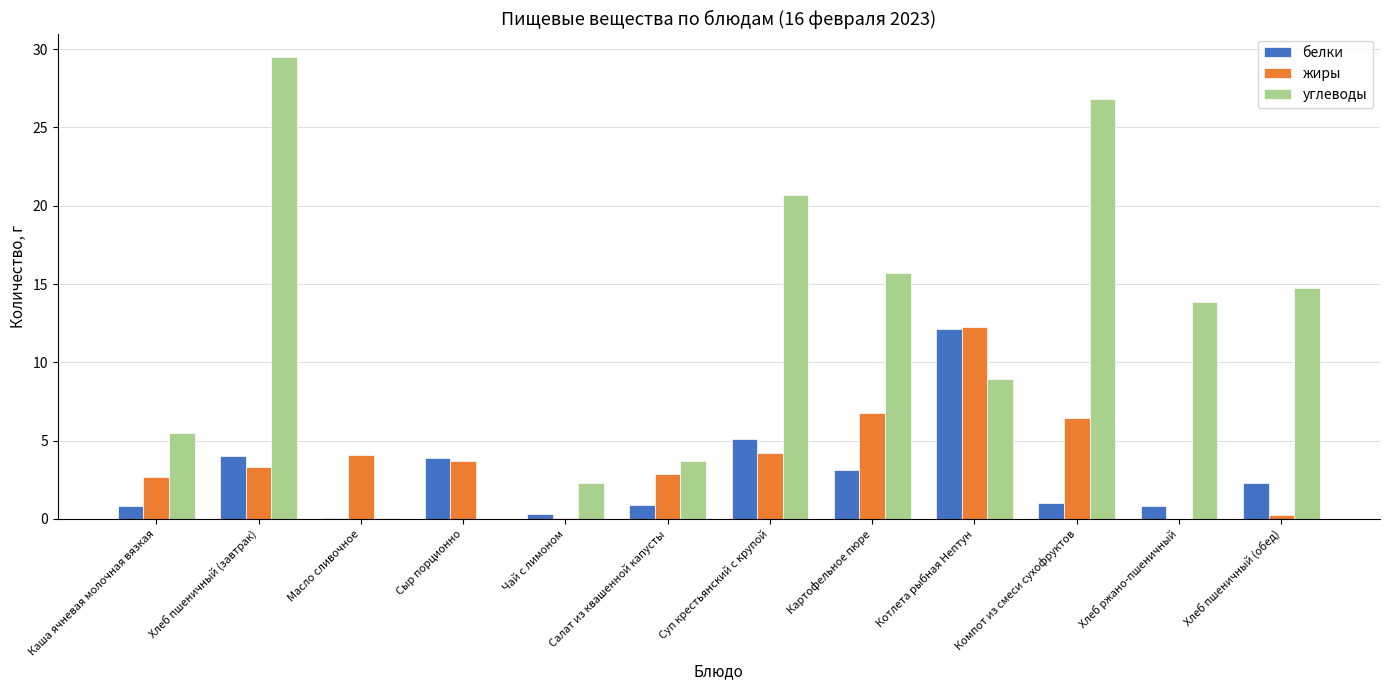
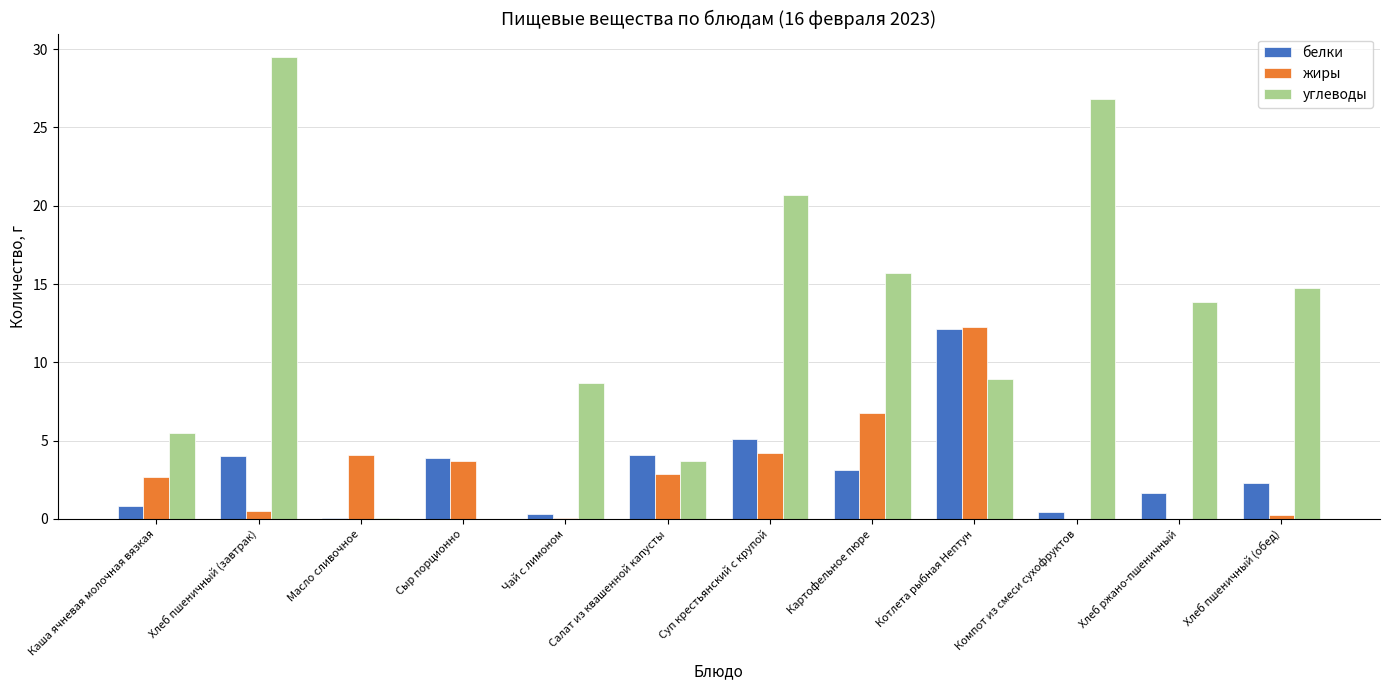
  {
    "белки": {
      "Каша ячневая молочная вязкая": 0.8,
      "Хлеб пшеничный (завтрак)": 4.0,
      "Сыр порционно": 3.9,
      "Чай с лимоном": 0.3,
-     "Салат из квашенной капусты": 0.9,
+     "Салат из квашенной капусты": 4.1,
      "Суп крестьянский с крупой": 5.1,
      "Картофельное пюре": 3.2,
      "Котлета рыбная Нептун": 12.1,
-     "Компот из смеси сухофруктов": 1.0,
-     "Хлеб ржано-пшеничный": 0.8,
+     "Компот из смеси сухофруктов": 0.4,
+     "Хлеб ржано-пшеничный": 1.7,
      "Хлеб пшеничный (обед)": 2.3
    },
    "жиры": {
      "Каша ячневая молочная вязкая": 2.7,
-     "Хлеб пшеничный (завтрак)": 3.3,
+     "Хлеб пшеничный (завтрак)": 0.5,
      "Масло сливочное": 4.1,
      "Сыр порционно": 3.7,
      "Салат из квашенной капусты": 2.9,
      "Суп крестьянский с крупой": 4.2,
      "Картофельное пюре": 6.8,
      "Котлета рыбная Нептун": 12.2,
-     "Компот из смеси сухофруктов": 6.5,
+     "Компот из смеси сухофруктов": 0.0,
      "Хлеб ржано-пшеничный": 0.0,
      "Хлеб пшеничный (обед)": 0.2
    },
    "углеводы": {
      "Каша ячневая молочная вязкая": 5.5,
      "Хлеб пшеничный (завтрак)": 29.5,
      "Сыр порционно": 0.0,
-     "Чай с лимоном": 2.3,
+     "Чай с лимоном": 8.7,
      "Салат из квашенной капусты": 3.7,
      "Суп крестьянский с крупой": 20.7,
      "Картофельное пюре": 15.7,
      "Котлета рыбная Нептун": 8.9,
      "Компот из смеси сухофруктов": 26.8,
      "Хлеб ржано-пшеничный": 13.9,
      "Хлеб пшеничный (обед)": 14.8
    }
  }
